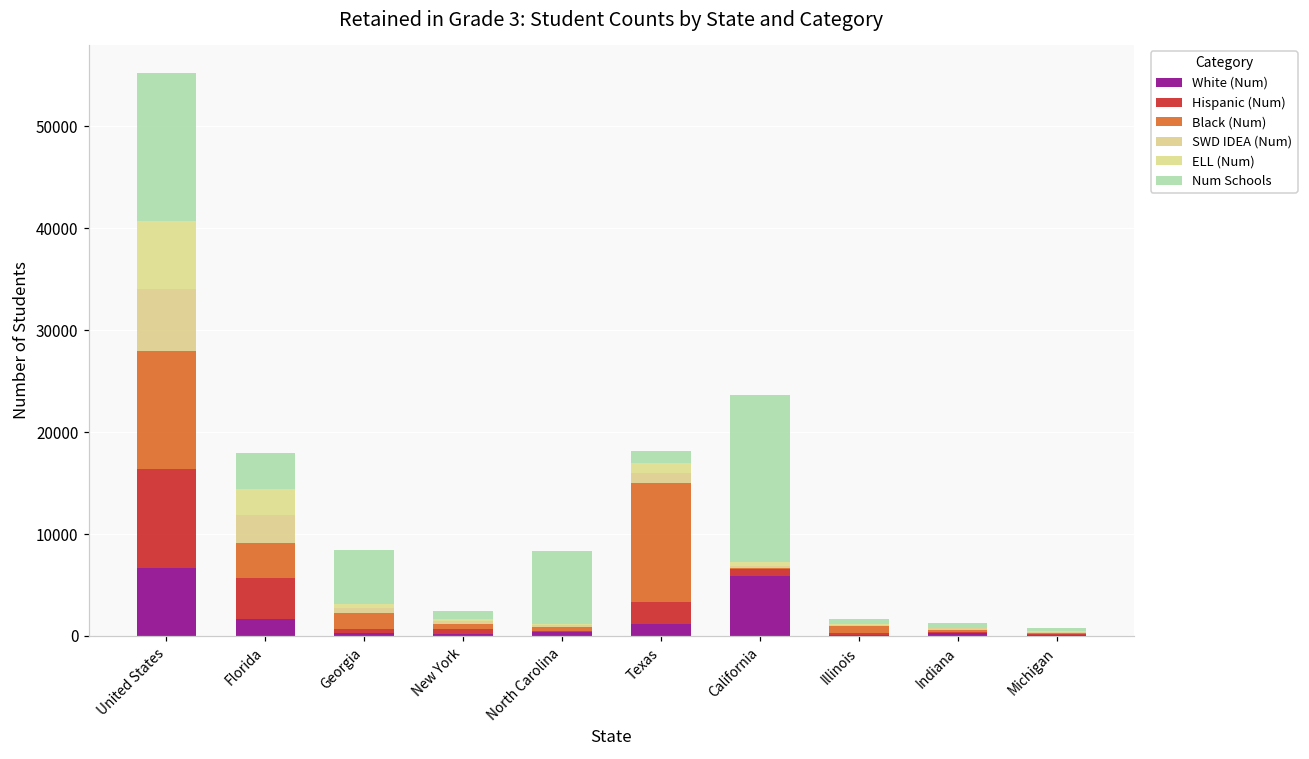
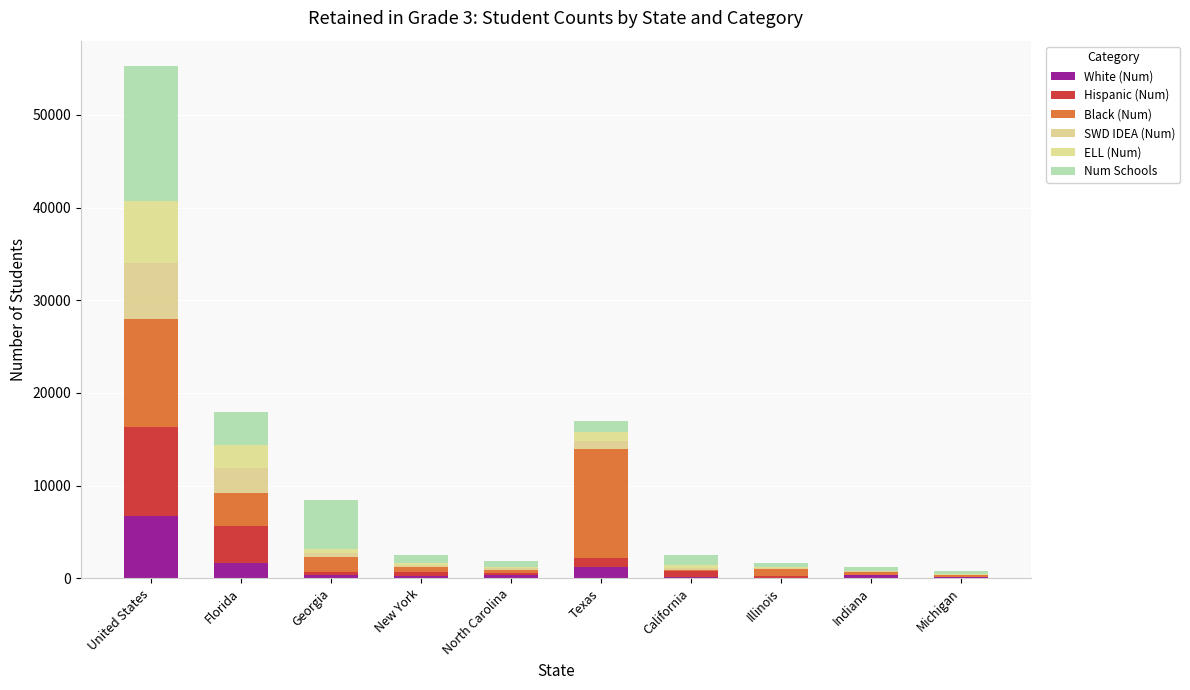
  {
    "White (Num)": {
      "United States": 7000,
      "Florida": 2000,
      "Georgia": 0,
      "North Carolina": 0,
      "Texas": 1000,
-     "California": 6000,
+     "California": 0,
      "Indiana": 0
    },
    "Hispanic (Num)": {
      "United States": 10000,
      "Florida": 4000,
      "Georgia": 0,
      "New York": 0,
-     "Texas": 2000,
+     "Texas": 1000,
      "California": 1000
    },
    "Black (Num)": {
      "United States": 12000,
      "Florida": 3000,
      "Georgia": 2000,
      "New York": 1000,
      "North Carolina": 0,
      "Texas": 12000,
      "Illinois": 1000
    },
    "Num Schools": {
      "United States": 15000,
      "Florida": 4000,
      "Georgia": 5000,
      "New York": 1000,
-     "North Carolina": 7000,
+     "North Carolina": 1000,
      "Texas": 1000,
-     "California": 16000,
+     "California": 1000,
      "Illinois": 0,
      "Indiana": 0,
      "Michigan": 0
    }
  }
